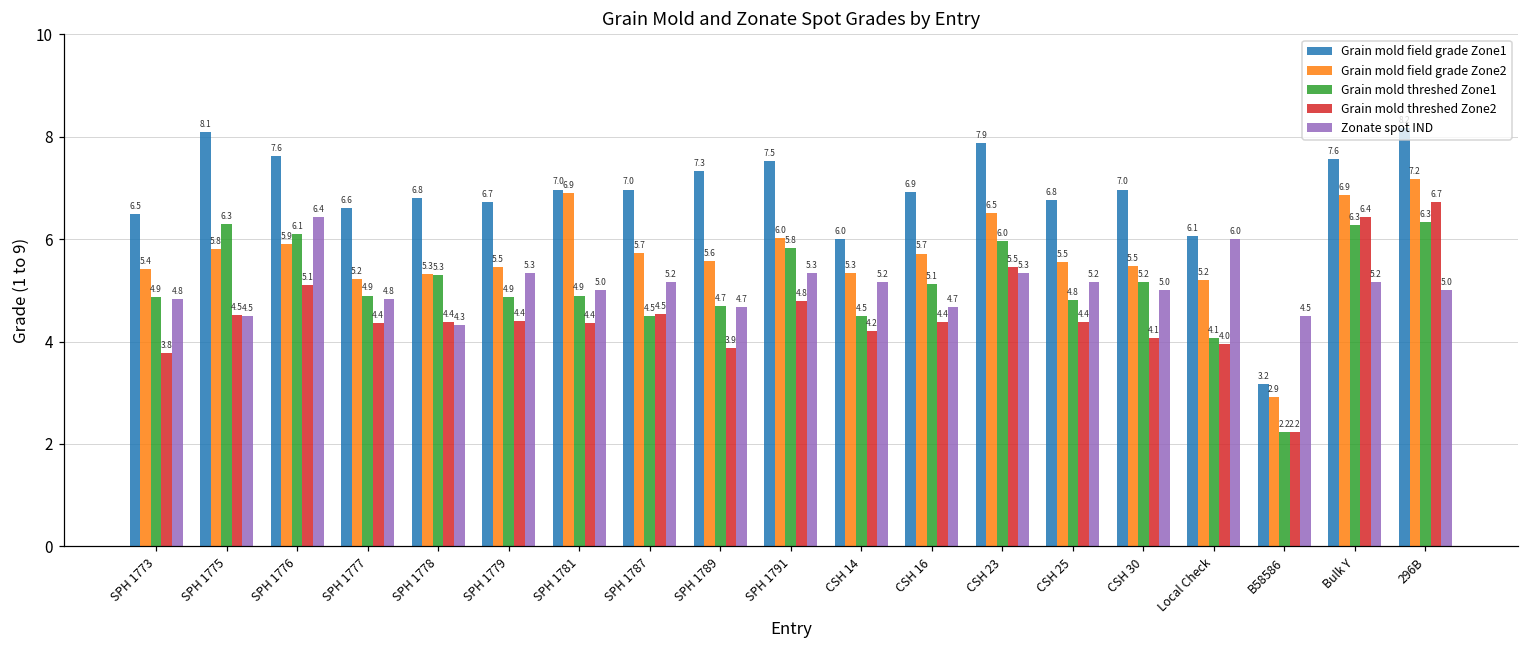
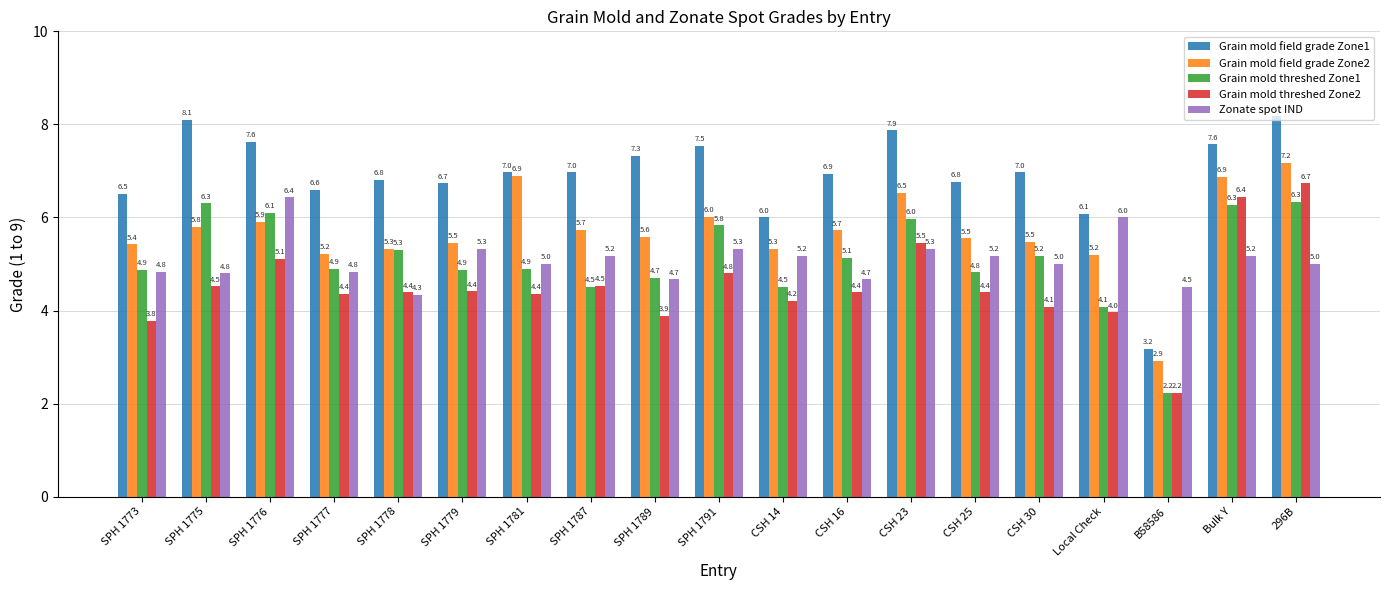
  {
    "Grain mold field grade Zone1": {
      "SPH 1773": 6.5,
      "SPH 1775": 8.1,
      "SPH 1776": 7.6,
      "SPH 1777": 6.6,
      "SPH 1778": 6.8,
      "SPH 1779": 6.7,
      "SPH 1781": 7.0,
      "SPH 1787": 7.0,
      "SPH 1789": 7.3,
      "SPH 1791": 7.5,
      "CSH 14": 6.0,
      "CSH 16": 6.9,
      "CSH 23": 7.9,
      "CSH 25": 6.8,
      "CSH 30": 7.0,
      "Local Check": 6.1,
      "B58586": 3.2,
      "Bulk Y": 7.6
    },
    "Grain mold field grade Zone2": {
      "SPH 1773": 5.4,
      "SPH 1775": 5.8,
      "SPH 1776": 5.9,
      "SPH 1777": 5.2,
      "SPH 1778": 5.3,
      "SPH 1779": 5.5,
      "SPH 1781": 6.9,
      "SPH 1787": 5.7,
      "SPH 1789": 5.6,
      "SPH 1791": 6.0,
      "CSH 14": 5.3,
      "CSH 16": 5.7,
      "CSH 23": 6.5,
      "CSH 25": 5.5,
      "CSH 30": 5.5,
      "Local Check": 5.2,
      "B58586": 2.9,
      "Bulk Y": 6.9,
      "296B": 7.2
    },
    "Grain mold threshed Zone1": {
      "SPH 1773": 4.9,
      "SPH 1775": 6.3,
      "SPH 1776": 6.1,
      "SPH 1777": 4.9,
      "SPH 1778": 5.3,
      "SPH 1779": 4.9,
      "SPH 1781": 4.9,
      "SPH 1787": 4.5,
      "SPH 1789": 4.7,
      "SPH 1791": 5.8,
      "CSH 14": 4.5,
      "CSH 16": 5.1,
      "CSH 23": 6.0,
      "CSH 25": 4.8,
      "CSH 30": 5.2,
      "Local Check": 4.1,
      "B58586": 2.2,
      "Bulk Y": 6.3,
      "296B": 6.3
    },
    "Grain mold threshed Zone2": {
      "SPH 1773": 3.8,
      "SPH 1775": 4.5,
      "SPH 1776": 5.1,
      "SPH 1777": 4.4,
      "SPH 1778": 4.4,
      "SPH 1779": 4.4,
      "SPH 1781": 4.4,
      "SPH 1787": 4.5,
      "SPH 1789": 3.9,
      "SPH 1791": 4.8,
      "CSH 14": 4.2,
      "CSH 16": 4.4,
      "CSH 23": 5.5,
      "CSH 25": 4.4,
      "CSH 30": 4.1,
      "Local Check": 4.0,
      "B58586": 2.2,
      "Bulk Y": 6.4,
      "296B": 6.7
    },
    "Zonate spot IND": {
      "SPH 1773": 4.8,
-     "SPH 1775": 4.5,
+     "SPH 1775": 4.8,
      "SPH 1776": 6.4,
      "SPH 1777": 4.8,
      "SPH 1778": 4.3,
      "SPH 1779": 5.3,
      "SPH 1781": 5.0,
      "SPH 1787": 5.2,
      "SPH 1789": 4.7,
      "SPH 1791": 5.3,
      "CSH 14": 5.2,
      "CSH 16": 4.7,
      "CSH 23": 5.3,
      "CSH 25": 5.2,
      "CSH 30": 5.0,
      "Local Check": 6.0,
      "B58586": 4.5,
      "Bulk Y": 5.2,
      "296B": 5.0
    }
  }
